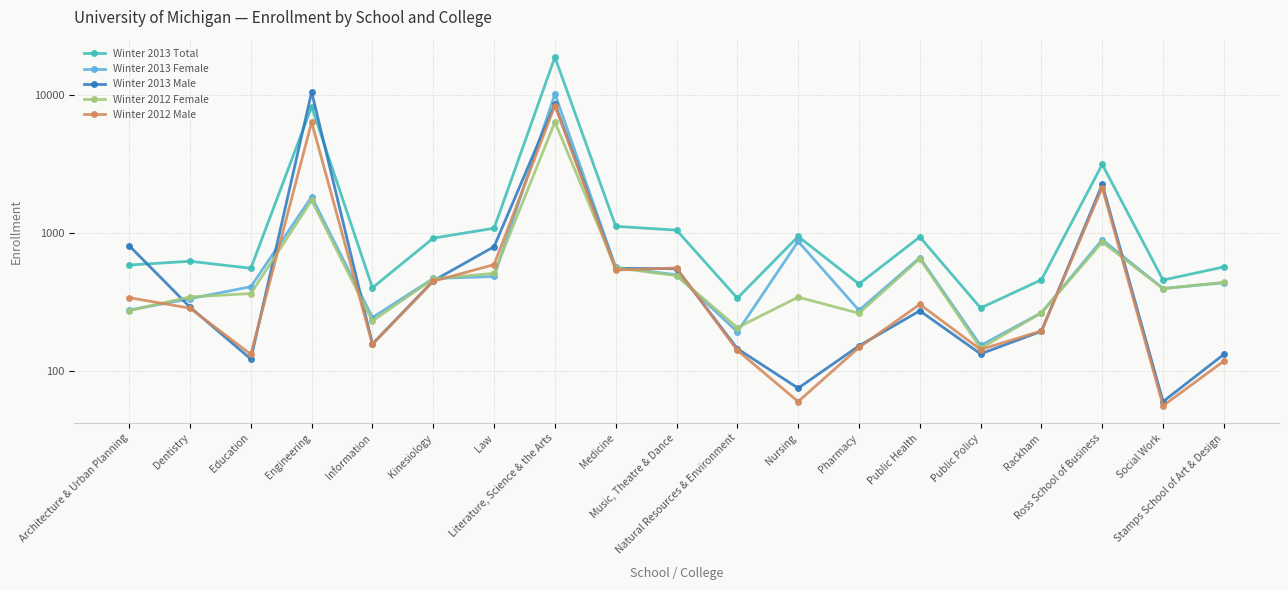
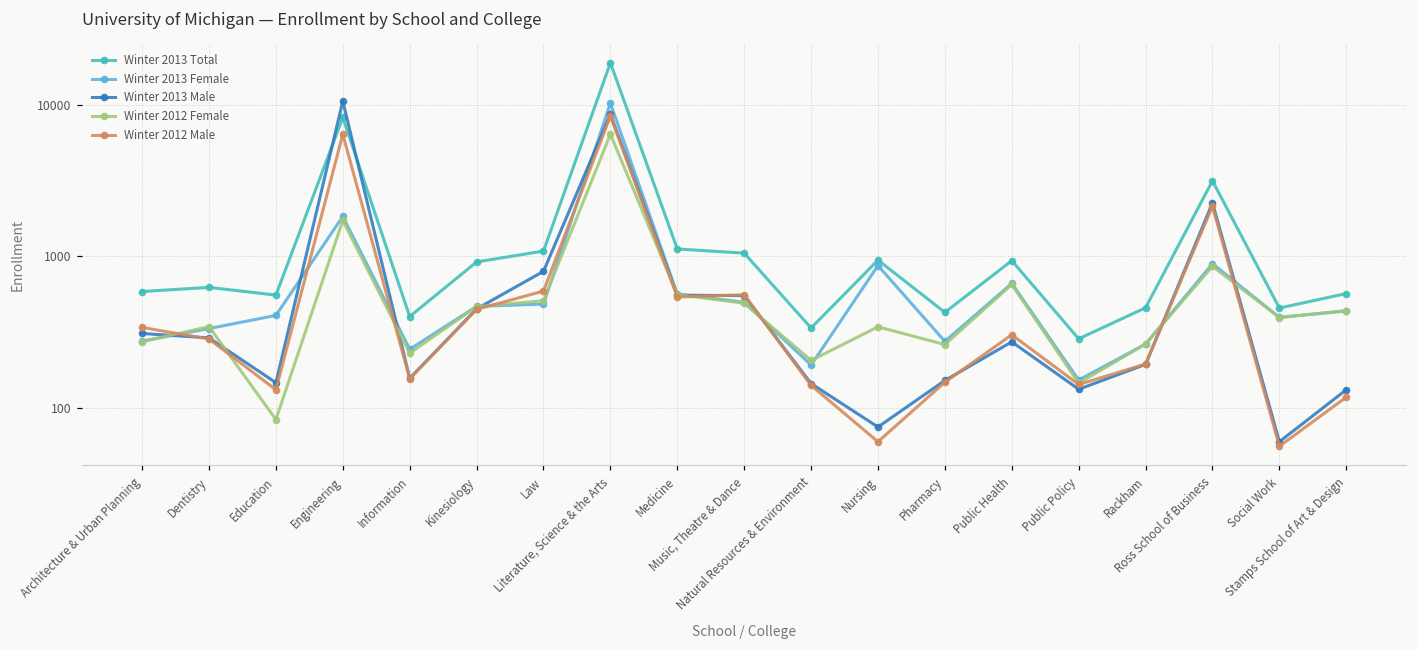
  {
    "Winter 2013 Male": {
-     "Architecture & Urban Planning": 800,
-     "Education": 120,
+     "Architecture & Urban Planning": 310,
+     "Education": 150,
      "Engineering": 11000,
      "Law": 800,
      "Nursing": 80,
      "Public Health": 270,
      "Public Policy": 130,
      "Ross School of Business": 2200,
      "Social Work": 60,
      "Stamps School of Art & Design": 130
    },
    "Winter 2012 Female": {
-     "Education": 360,
+     "Education": 80,
      "Engineering": 1700,
      "Information": 230,
      "Law": 510,
      "Literature, Science & the Arts": 6000,
      "Natural Resources & Environment": 210,
      "Nursing": 340,
      "Pharmacy": 260
    },
    "Winter 2012 Male": {
      "Architecture & Urban Planning": 340,
      "Education": 130,
      "Engineering": 6000,
      "Law": 590,
      "Nursing": 60,
      "Public Health": 300,
      "Ross School of Business": 2100,
      "Social Work": 56,
      "Stamps School of Art & Design": 120
    }
  }
